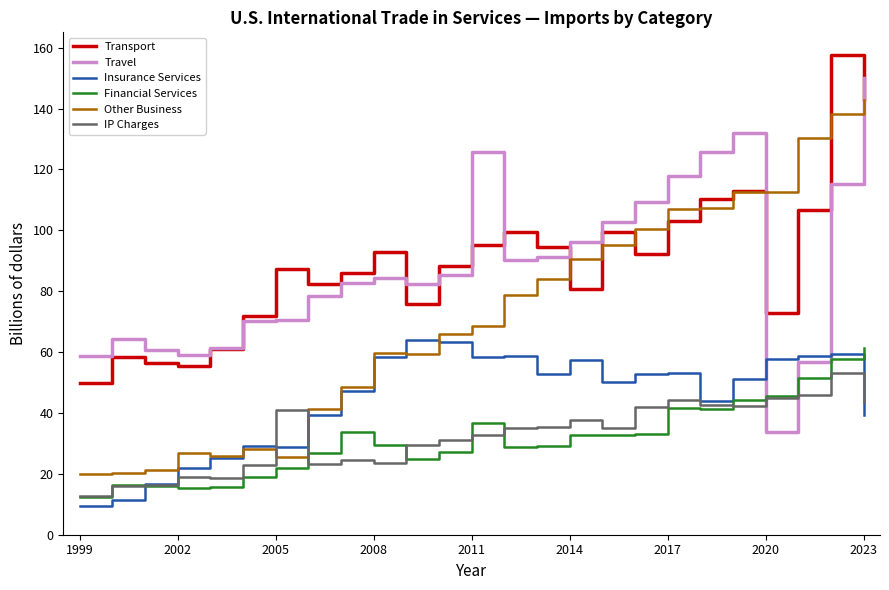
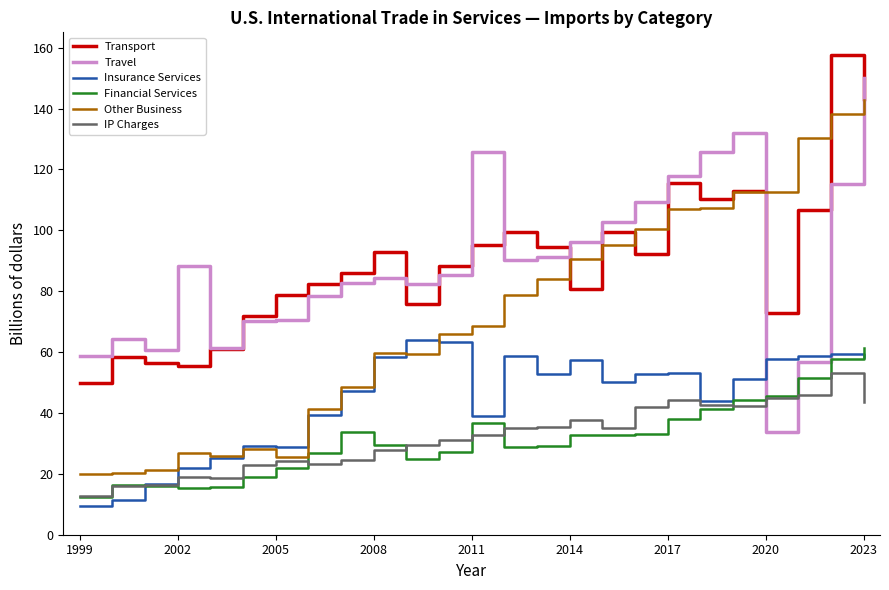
  {
    "Transport": {
      "1999": 50,
      "2002": 55,
-     "2005": 87,
+     "2005": 79,
      "2008": 93,
      "2011": 95,
      "2014": 81,
-     "2017": 103,
+     "2017": 116,
      "2020": 73
    },
    "Travel": {
      "1999": 59,
-     "2002": 59,
+     "2002": 88,
      "2005": 70,
      "2008": 84,
      "2011": 126,
      "2014": 96,
      "2017": 118,
      "2020": 34,
      "2023": 150
    },
    "Insurance Services": {
      "1999": 9,
      "2002": 22,
      "2005": 29,
      "2008": 58,
-     "2011": 58,
+     "2011": 39,
      "2014": 57,
      "2017": 53,
      "2020": 58,
-     "2023": 39
+     "2023": 58
    },
    "Financial Services": {
      "2002": 15,
      "2005": 22,
      "2008": 30,
      "2011": 37,
      "2014": 33,
-     "2017": 42,
+     "2017": 38,
      "2023": 61
    },
    "Other Business": {
      "1999": 20,
      "2002": 27,
      "2005": 26,
      "2008": 60,
      "2011": 69,
      "2014": 91,
      "2017": 107,
      "2020": 113
    },
    "IP Charges": {
      "2002": 19,
-     "2005": 41,
-     "2008": 23,
+     "2005": 24,
+     "2008": 28,
      "2011": 33,
      "2014": 38,
      "2017": 44,
      "2023": 44
    }
  }
